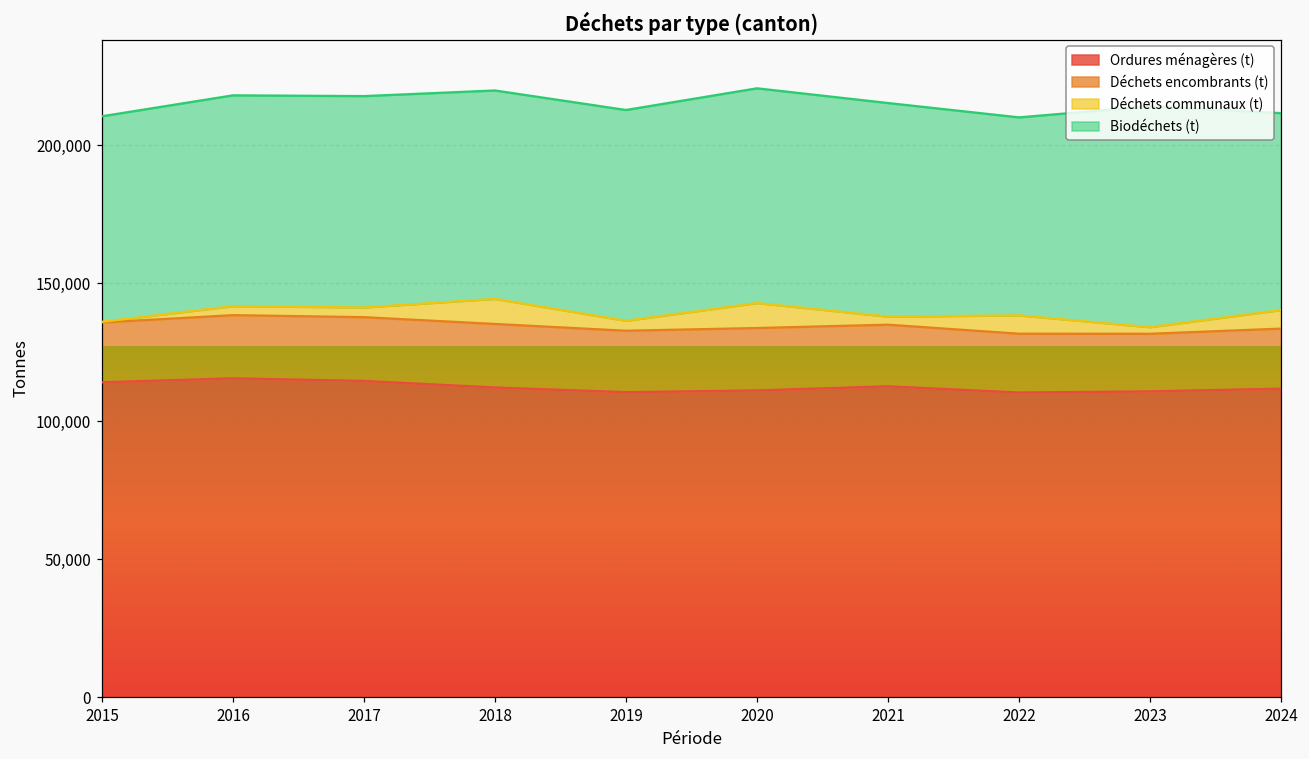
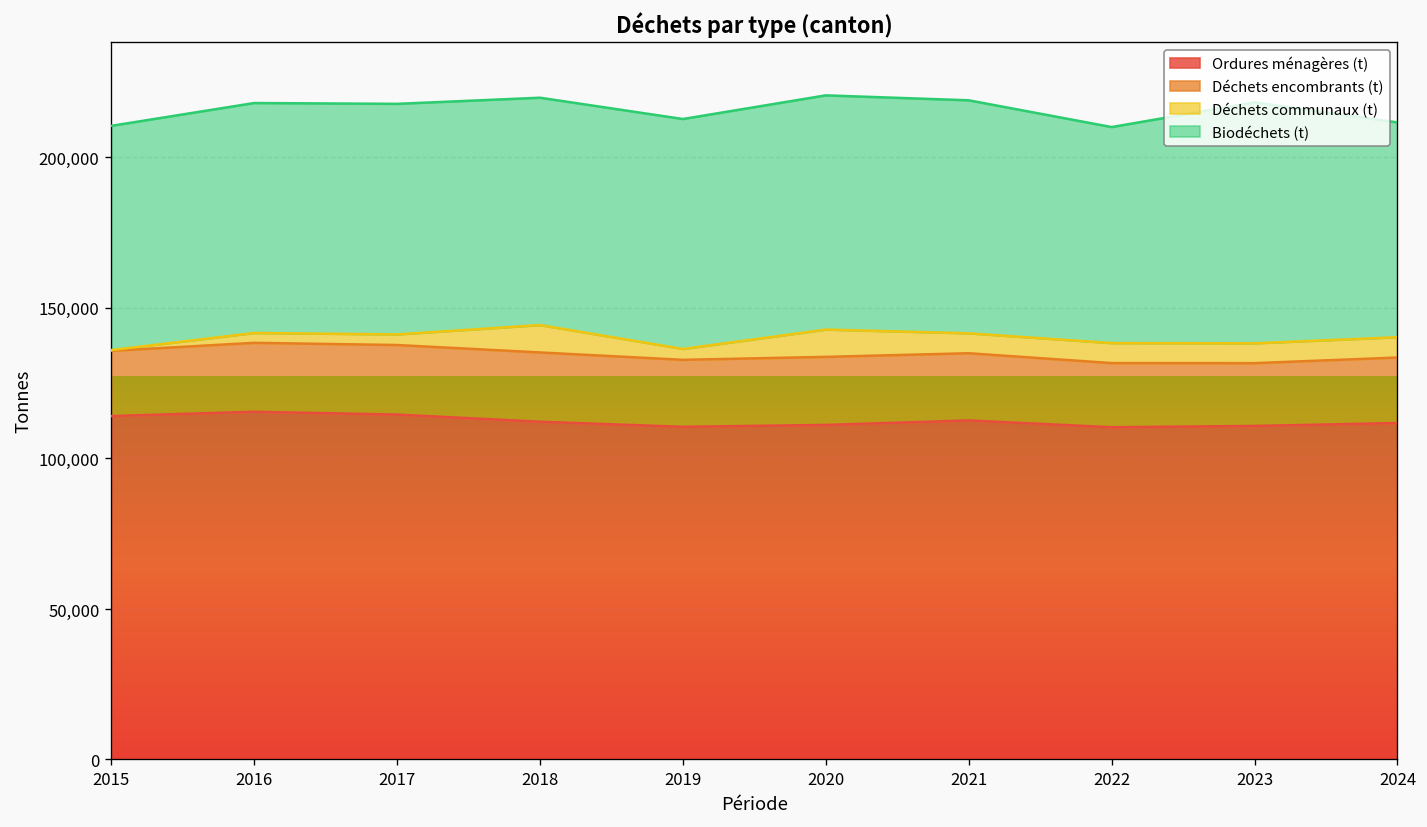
  {
    "Déchets communaux (t)": {
      "2016": "3,000",
      "2017": "4,000",
      "2018": "9,000",
      "2019": "4,000",
      "2020": "9,000",
-     "2021": "3,000",
+     "2021": "7,000",
      "2022": "7,000",
-     "2023": "2,000",
+     "2023": "7,000",
      "2024": "7,000"
    },
    "Biodéchets (t)": {
      "2015": "74,000",
      "2016": "76,000",
      "2017": "77,000",
      "2018": "76,000",
      "2019": "76,000",
      "2020": "78,000",
      "2021": "77,000",
      "2022": "72,000",
      "2024": "71,000"
    }
  }
